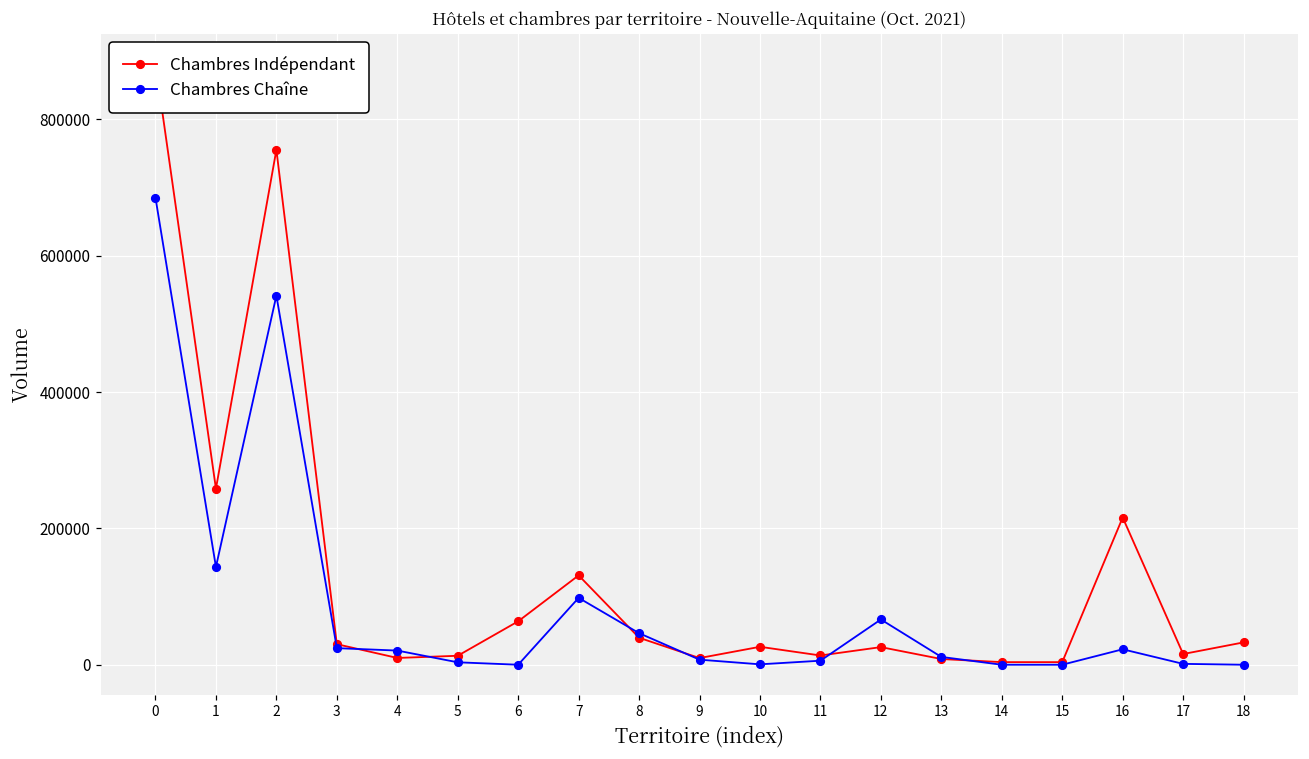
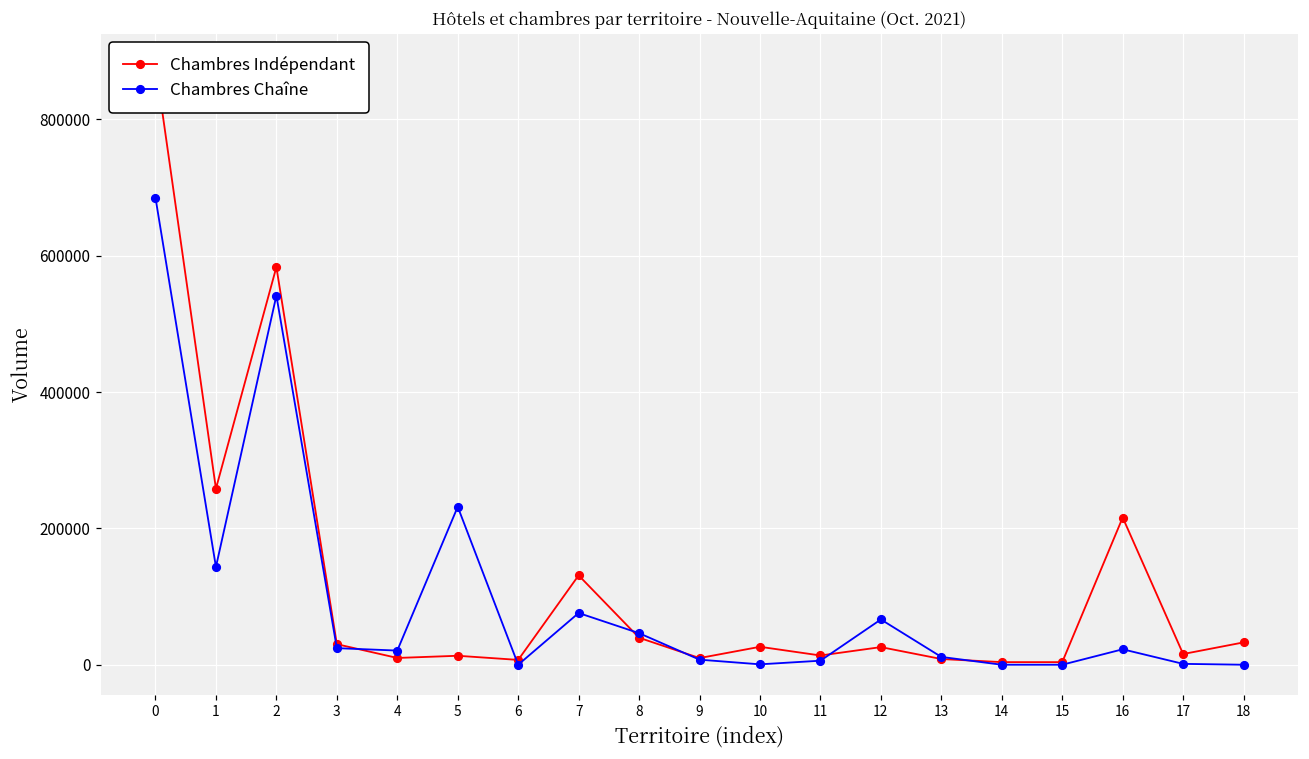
  {
    "Chambres Indépendant": {
      "1": 260000,
-     "2": 760000,
+     "2": 580000,
      "3": 30000,
      "4": 10000,
      "5": 10000,
-     "6": 60000,
+     "6": 10000,
      "7": 130000,
      "8": 40000,
      "10": 30000,
      "11": 10000,
      "12": 30000,
      "16": 220000,
      "17": 20000,
      "18": 30000
    },
    "Chambres Chaîne": {
      "0": 690000,
      "1": 140000,
      "2": 540000,
      "3": 20000,
      "4": 20000,
-     "5": 0,
+     "5": 230000,
      "6": 0,
-     "7": 100000,
+     "7": 80000,
      "8": 50000,
      "10": 0,
      "11": 10000,
      "12": 70000,
      "16": 20000,
      "17": 0,
      "18": 0
    }
  }
